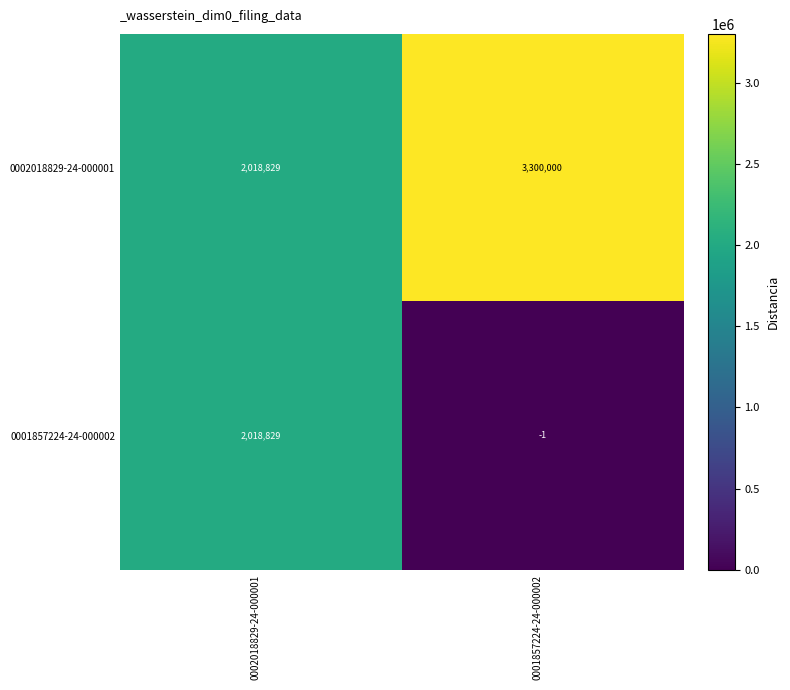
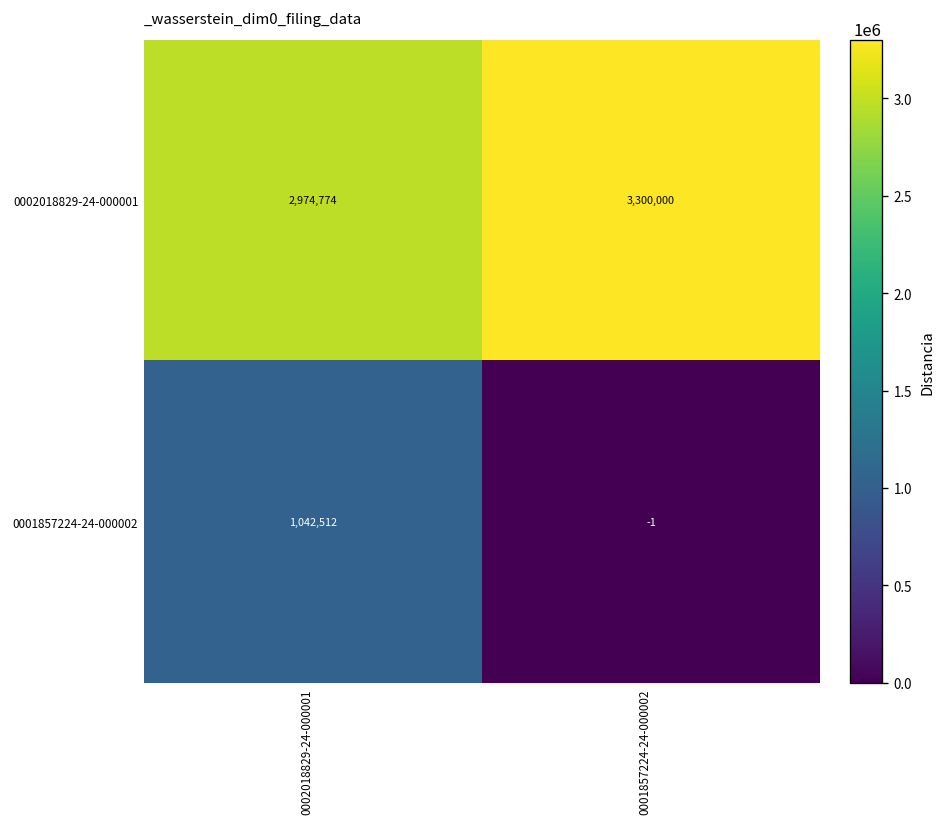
  {
    "0002018829-24-000001": {
-     "0002018829-24-000001": "2,018,829",
+     "0002018829-24-000001": "2,974,774",
      "0001857224-24-000002": "3,300,000"
    },
    "0001857224-24-000002": {
-     "0002018829-24-000001": "2,018,829",
+     "0002018829-24-000001": "1,042,512",
      "0001857224-24-000002": "-1"
    }
  }
